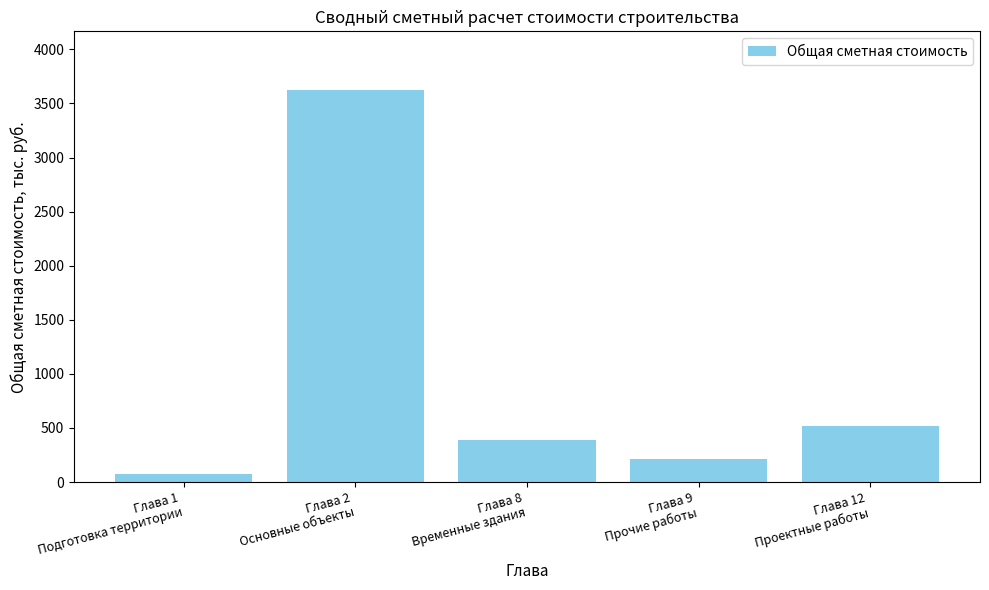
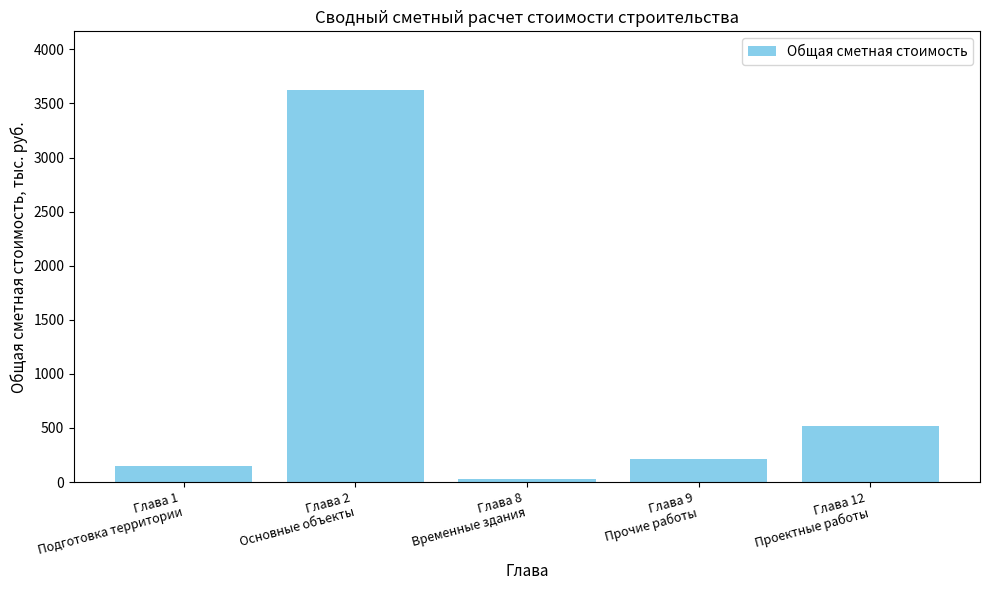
  {
-   "Глава 1 Подготовка территории": 80,
+   "Глава 1 Подготовка территории": 150,
    "Глава 2 Основные объекты": 3620,
-   "Глава 8 Временные здания": 390,
+   "Глава 8 Временные здания": 30,
    "Глава 9 Прочие работы": 210,
    "Глава 12 Проектные работы": 520
  }
